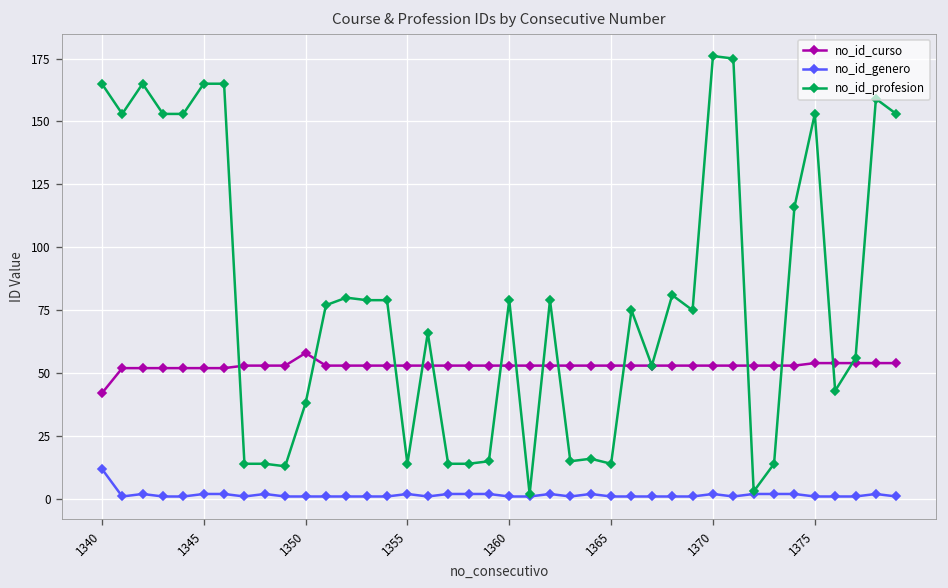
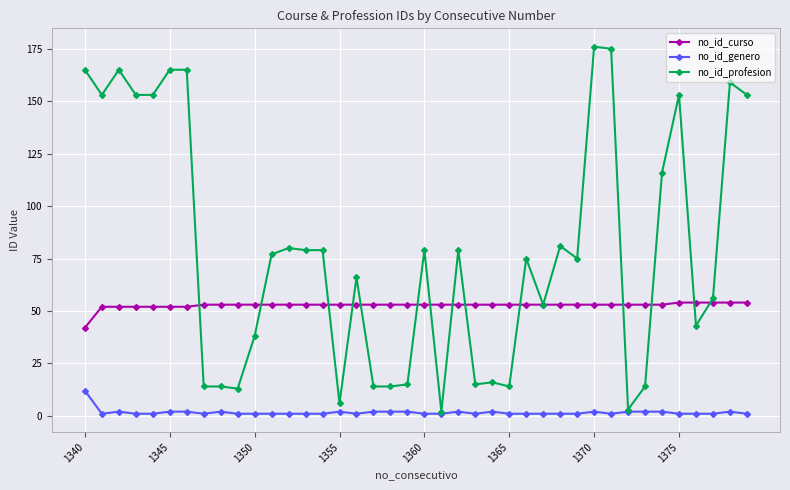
  {
    "no_id_curso": {
      "1340": 42,
      "1345": 52,
-     "1350": 58,
+     "1350": 53,
      "1355": 53,
      "1360": 53,
      "1365": 53,
      "1370": 53,
      "1375": 54
    },
    "no_id_genero": {
      "1340": 12,
      "1345": 2,
      "1350": 1,
      "1355": 2,
      "1360": 1,
      "1365": 1,
      "1370": 2,
      "1375": 1
    },
    "no_id_profesion": {
      "1340": 165,
      "1345": 165,
      "1350": 38,
-     "1355": 14,
+     "1355": 6,
      "1360": 79,
      "1365": 14,
      "1370": 176,
      "1375": 153
    }
  }
